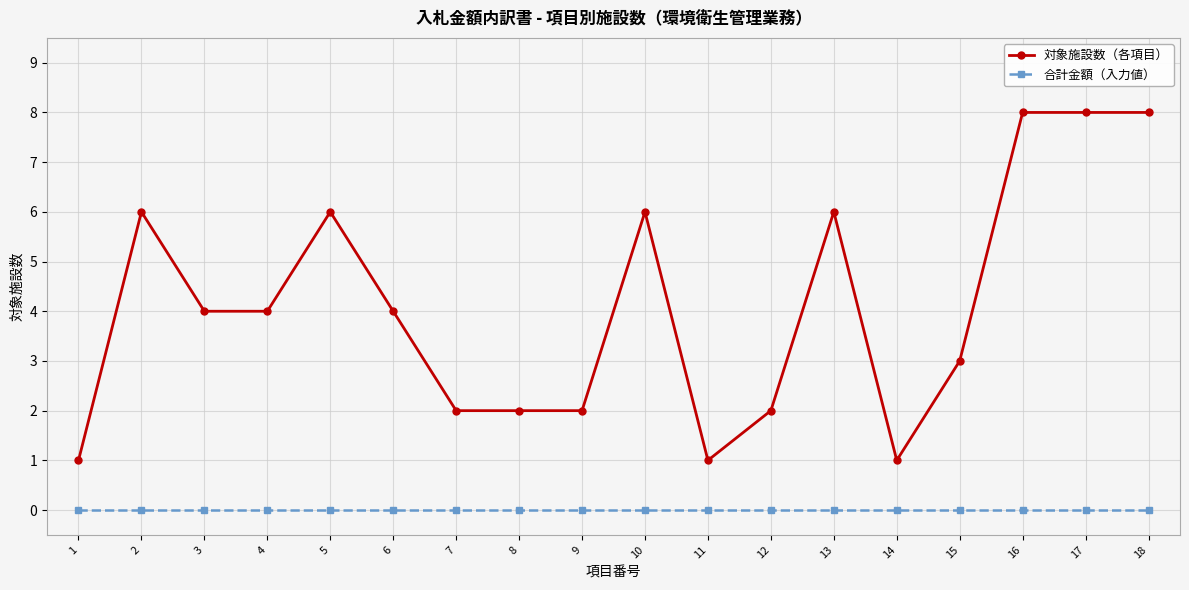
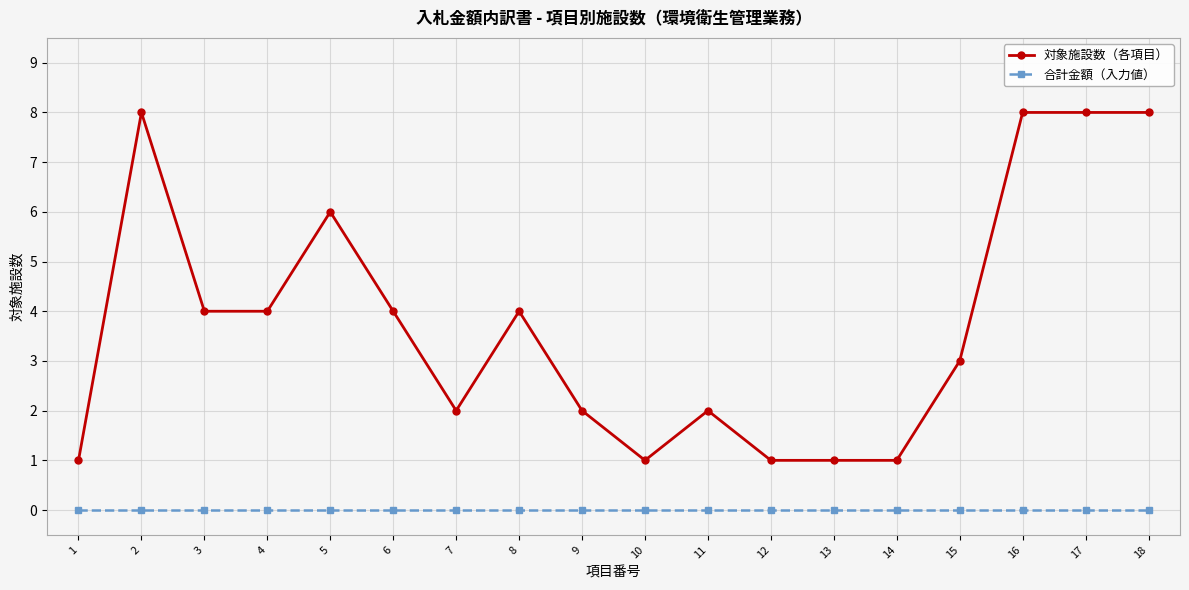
  {
    "対象施設数（各項目）": {
      "1": 1,
-     "2": 6,
+     "2": 8,
      "3": 4,
      "4": 4,
      "5": 6,
      "6": 4,
      "7": 2,
-     "8": 2,
+     "8": 4,
      "9": 2,
-     "10": 6,
-     "11": 1,
-     "12": 2,
-     "13": 6,
+     "10": 1,
+     "11": 2,
+     "12": 1,
+     "13": 1,
      "14": 1,
      "15": 3,
      "16": 8,
      "17": 8,
      "18": 8
    },
    "合計金額（入力値）": {
      "1": 0,
      "2": 0,
      "3": 0,
      "4": 0,
      "5": 0,
      "6": 0,
      "7": 0,
      "8": 0,
      "9": 0,
      "10": 0,
      "11": 0,
      "12": 0,
      "13": 0,
      "14": 0,
      "15": 0,
      "16": 0,
      "17": 0,
      "18": 0
    }
  }
